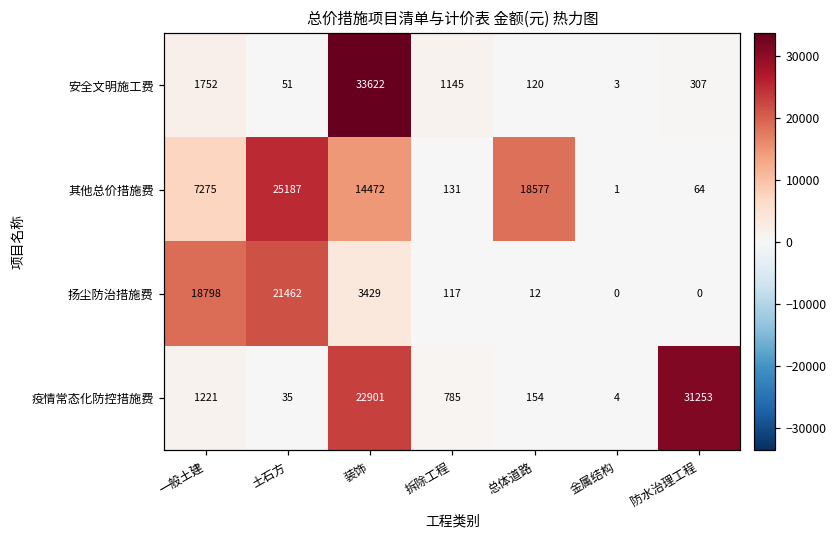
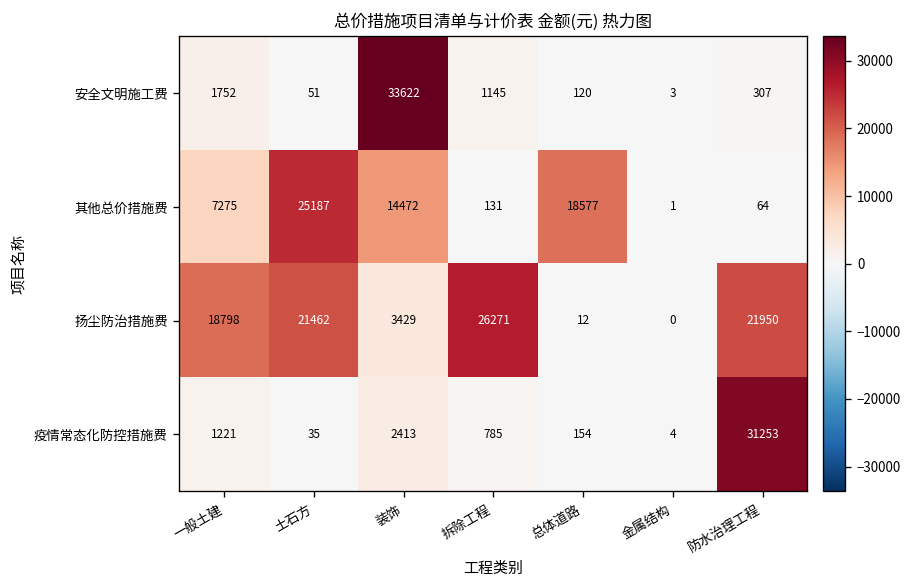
  {
    "安全文明施工费": {
      "一般土建": 1752,
      "土石方": 51,
      "装饰": 33622,
      "拆除工程": 1145,
      "总体道路": 120,
      "金属结构": 3,
      "防水治理工程": 307
    },
    "其他总价措施费": {
      "一般土建": 7275,
      "土石方": 25187,
      "装饰": 14472,
      "拆除工程": 131,
      "总体道路": 18577,
      "金属结构": 1,
      "防水治理工程": 64
    },
    "扬尘防治措施费": {
      "一般土建": 18798,
      "土石方": 21462,
      "装饰": 3429,
-     "拆除工程": 117,
+     "拆除工程": 26271,
      "总体道路": 12,
      "金属结构": 0,
-     "防水治理工程": 0
+     "防水治理工程": 21950
    },
    "疫情常态化防控措施费": {
      "一般土建": 1221,
      "土石方": 35,
-     "装饰": 22901,
+     "装饰": 2413,
      "拆除工程": 785,
      "总体道路": 154,
      "金属结构": 4,
      "防水治理工程": 31253
    }
  }
